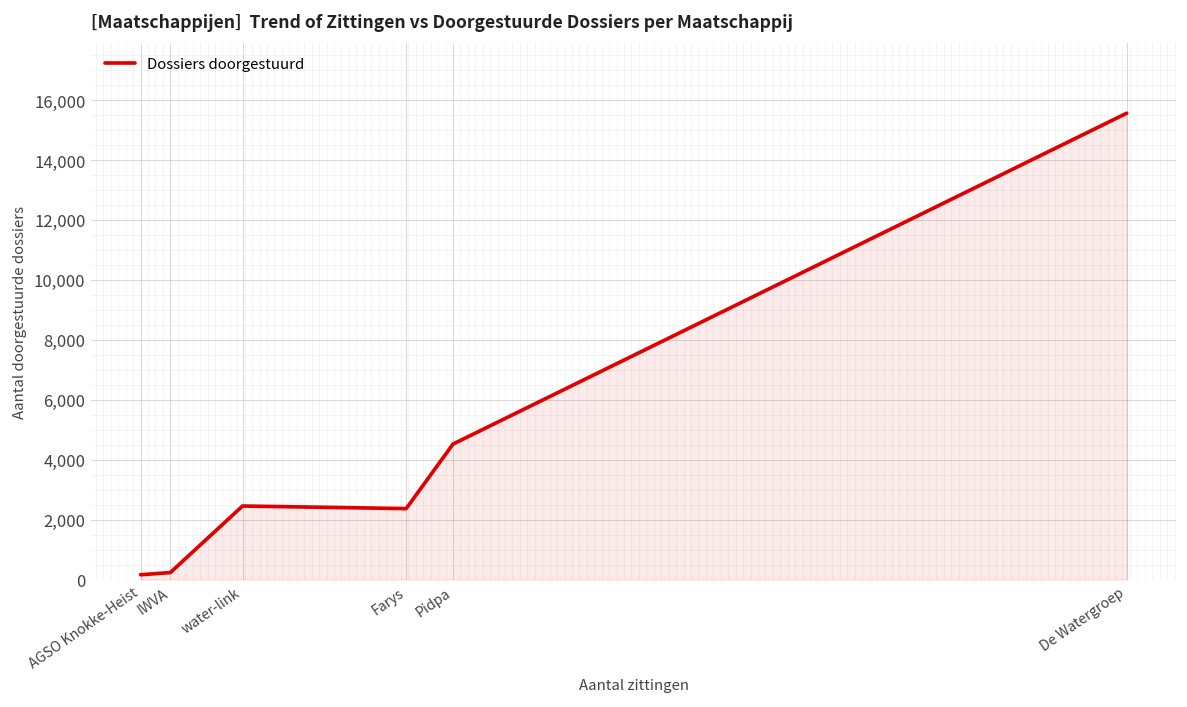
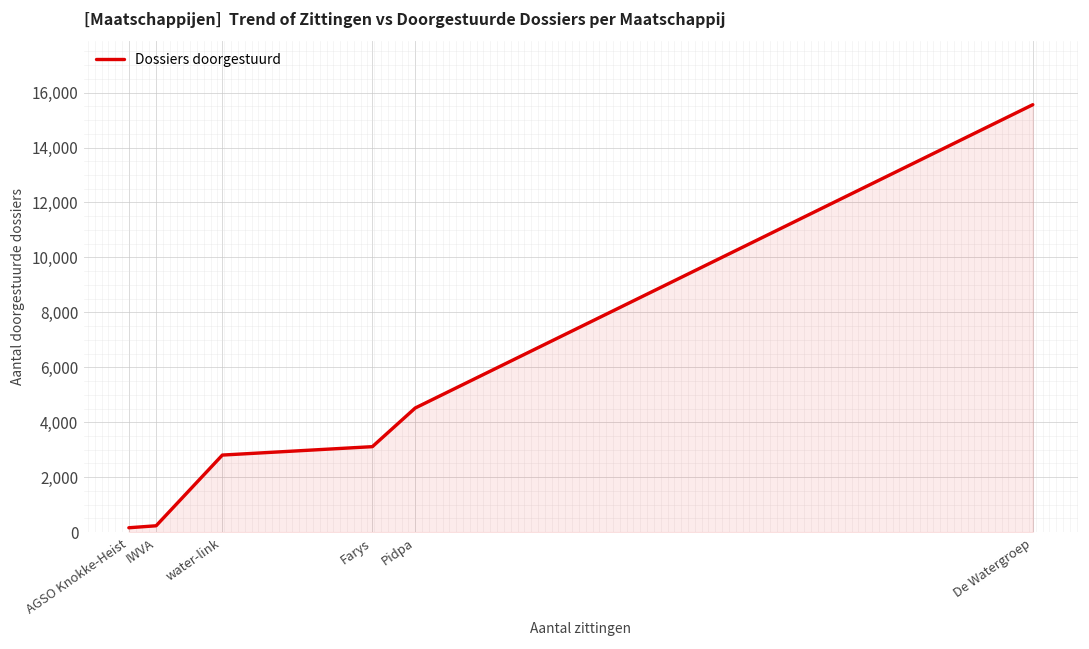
  {
    "AGSO Knokke-Heist": "200",
    "IWVA": "200",
-   "water-link": "2,500",
-   "Farys": "2,400",
+   "water-link": "2,800",
+   "Farys": "3,100",
    "Pidpa": "4,500",
    "De Watergroep": "15,600"
  }
